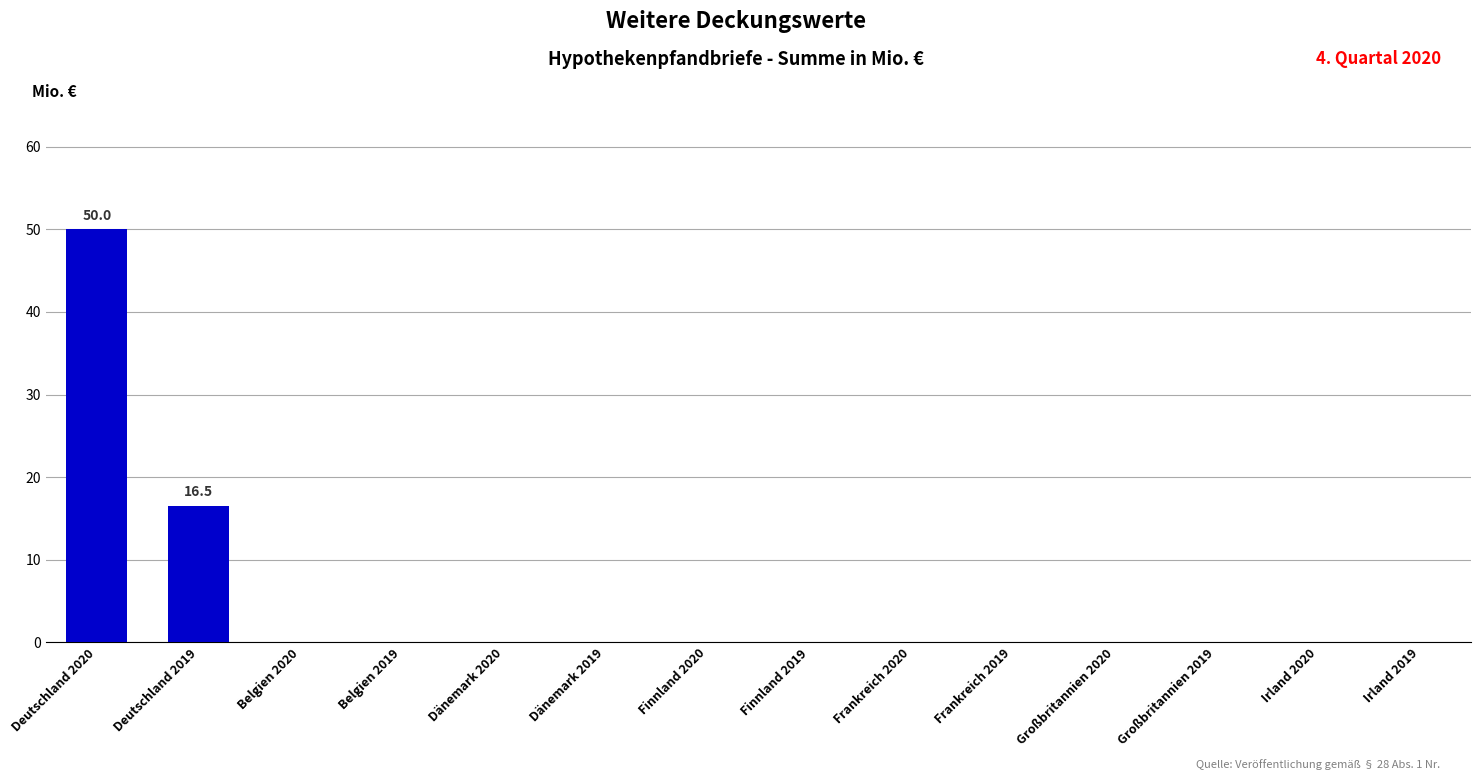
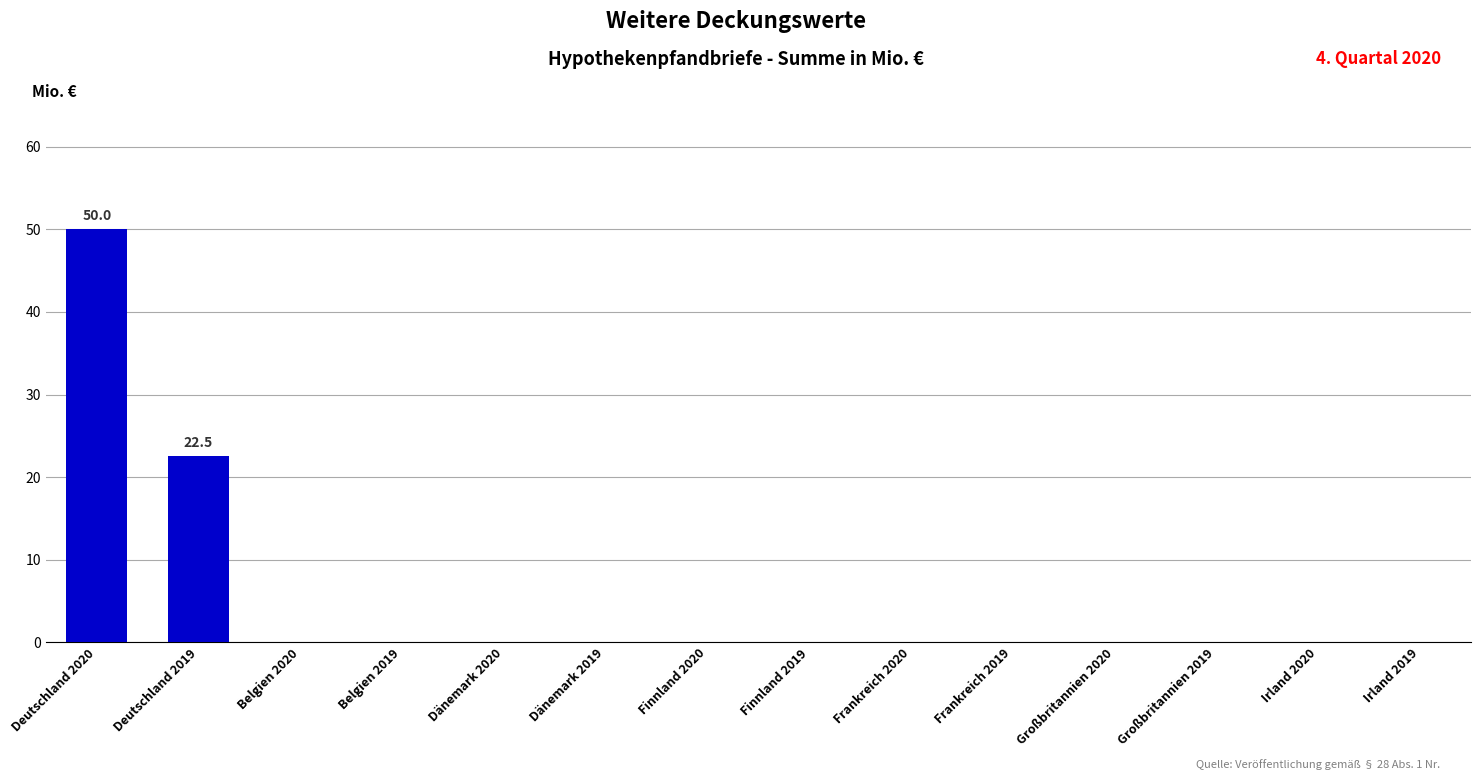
  {
    "Deutschland 2020": 50.0,
-   "Deutschland 2019": 16.5
+   "Deutschland 2019": 22.5
  }
